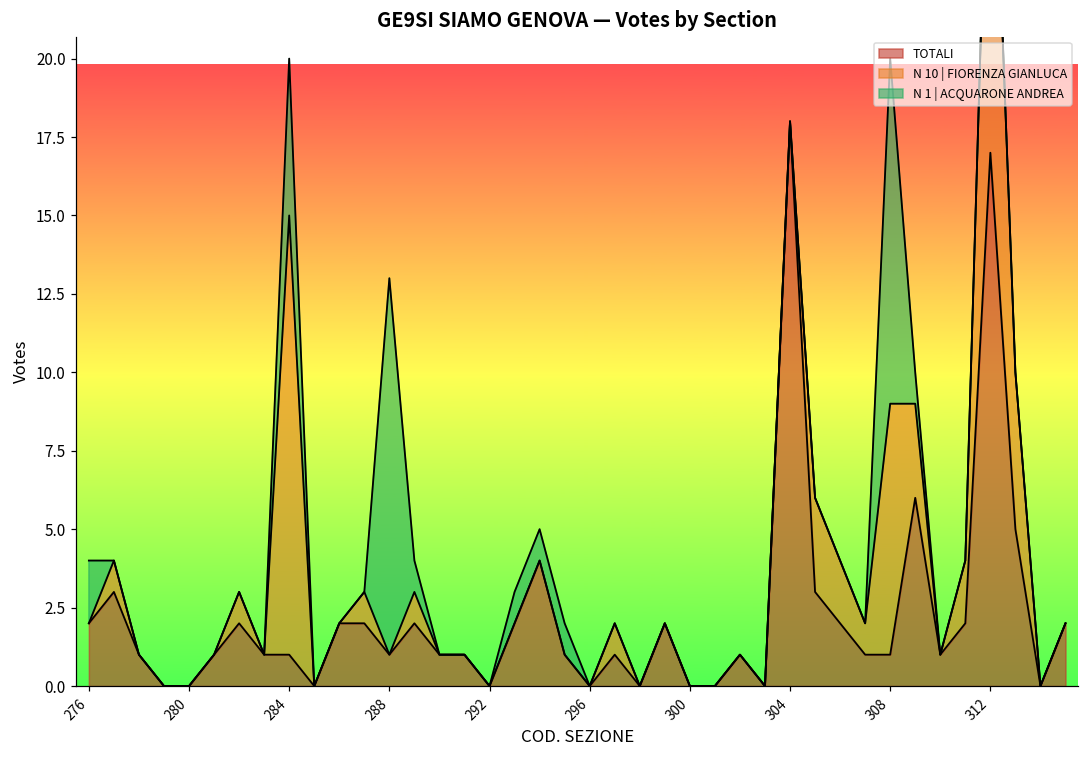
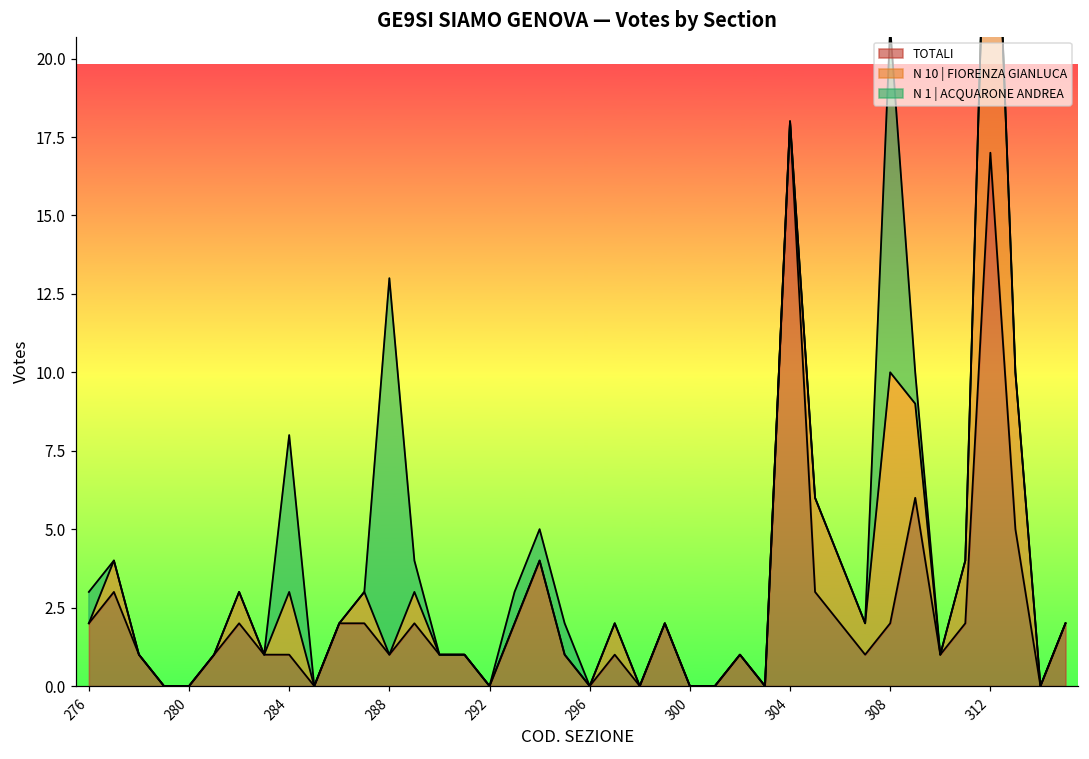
  {
    "TOTALI": {
      "284": 1,
-     "308": 1,
+     "308": 2,
      "312": 17
    },
    "N 10 | FIORENZA GIANLUCA": {
-     "284": 14,
+     "284": 2,
      "308": 8
    },
    "N 1 | ACQUARONE ANDREA": {
-     "276": 2,
+     "276": 1,
      "284": 5,
      "288": 12
    }
  }
